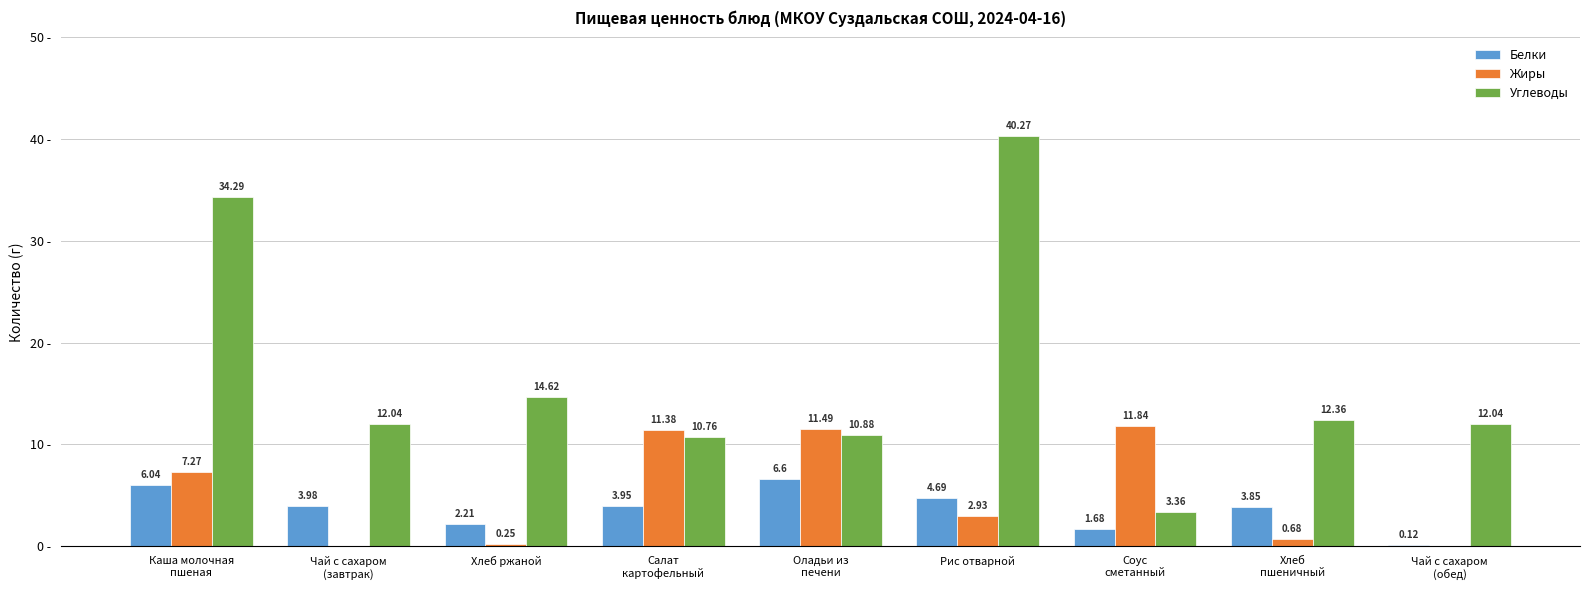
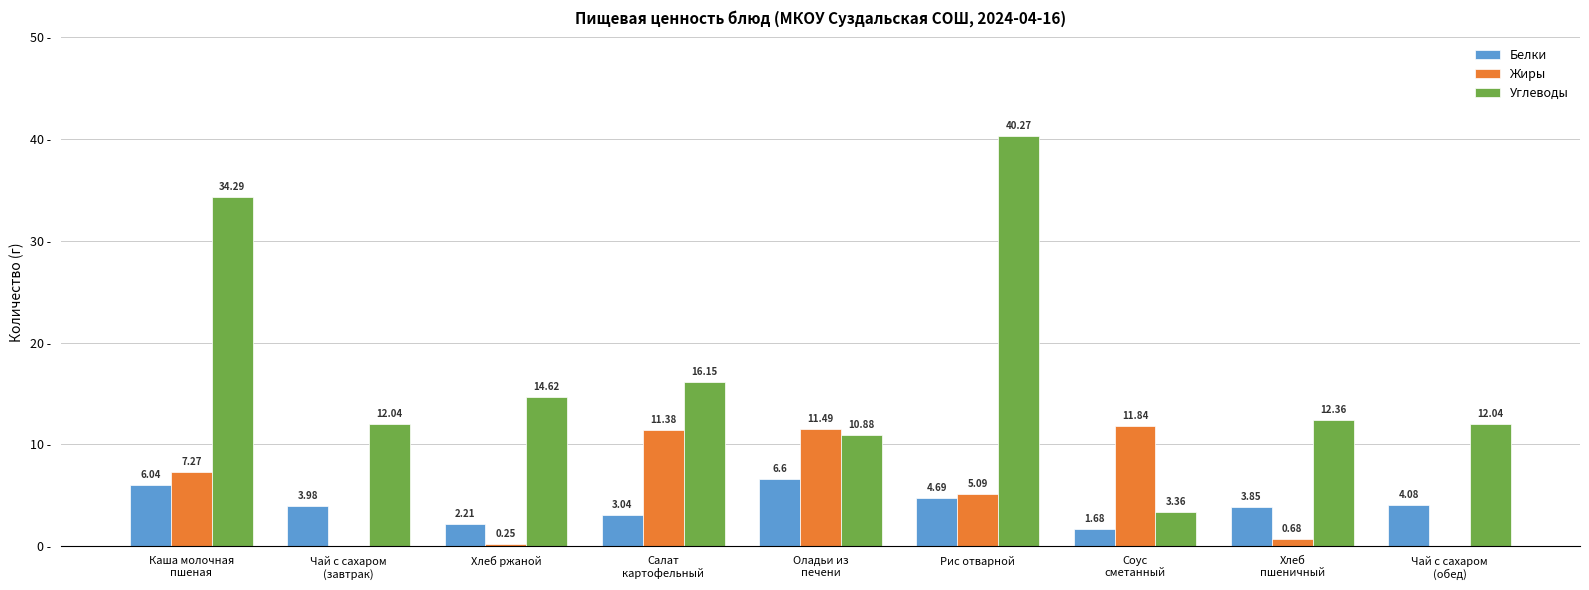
  {
    "Белки": {
      "Каша молочная пшеная": 6.04,
      "Чай с сахаром (завтрак)": 3.98,
      "Хлеб ржаной": 2.21,
-     "Салат картофельный": 3.95,
+     "Салат картофельный": 3.04,
      "Оладьи из печени": 6.6,
      "Рис отварной": 4.69,
      "Соус сметанный": 1.68,
      "Хлеб пшеничный": 3.85,
-     "Чай с сахаром (обед)": 0.12
+     "Чай с сахаром (обед)": 4.08
    },
    "Жиры": {
      "Каша молочная пшеная": 7.27,
      "Хлеб ржаной": 0.25,
      "Салат картофельный": 11.38,
      "Оладьи из печени": 11.49,
-     "Рис отварной": 2.93,
+     "Рис отварной": 5.09,
      "Соус сметанный": 11.84,
      "Хлеб пшеничный": 0.68
    },
    "Углеводы": {
      "Каша молочная пшеная": 34.29,
      "Чай с сахаром (завтрак)": 12.04,
      "Хлеб ржаной": 14.62,
-     "Салат картофельный": 10.76,
+     "Салат картофельный": 16.15,
      "Оладьи из печени": 10.88,
      "Рис отварной": 40.27,
      "Соус сметанный": 3.36,
      "Хлеб пшеничный": 12.36,
      "Чай с сахаром (обед)": 12.04
    }
  }
